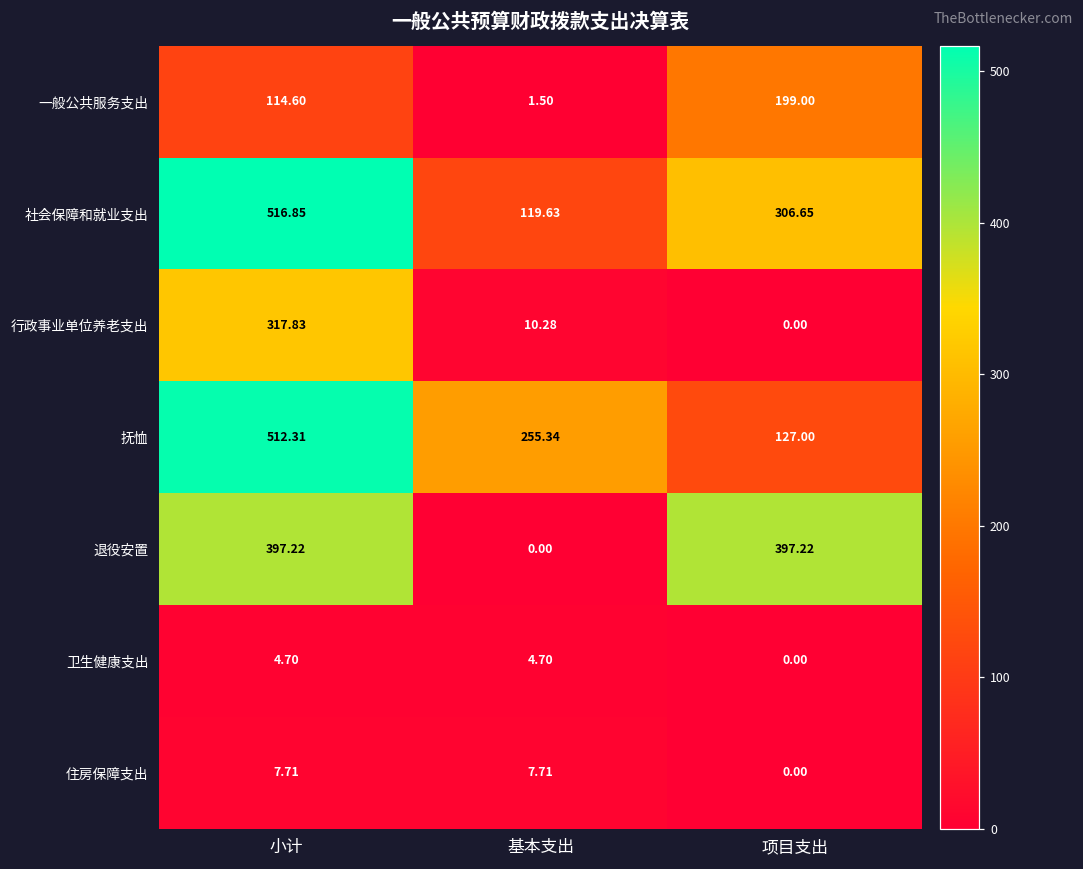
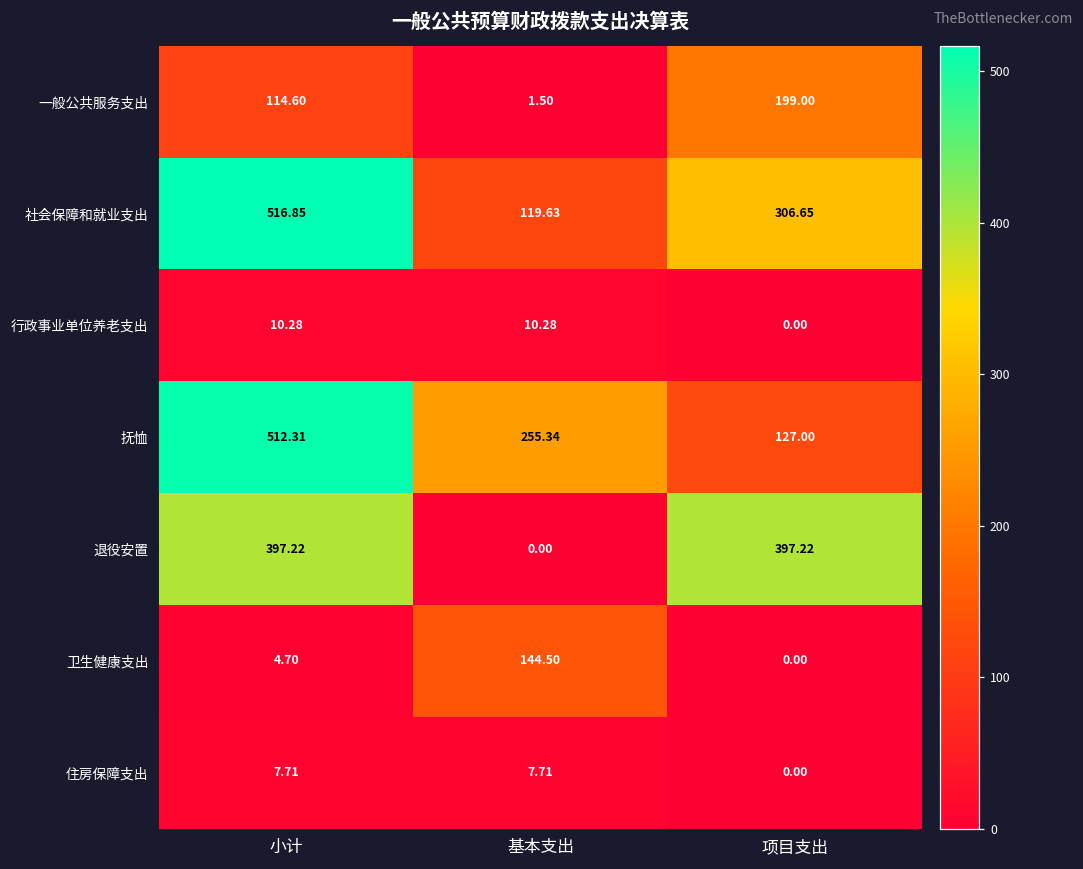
  {
    "一般公共服务支出": {
      "小计": 114.60,
      "基本支出": 1.50,
      "项目支出": 199.00
    },
    "社会保障和就业支出": {
      "小计": 516.85,
      "基本支出": 119.63,
      "项目支出": 306.65
    },
    "行政事业单位养老支出": {
-     "小计": 317.83,
+     "小计": 10.28,
      "基本支出": 10.28,
      "项目支出": 0.00
    },
    "抚恤": {
      "小计": 512.31,
      "基本支出": 255.34,
      "项目支出": 127.00
    },
    "退役安置": {
      "小计": 397.22,
      "基本支出": 0.00,
      "项目支出": 397.22
    },
    "卫生健康支出": {
      "小计": 4.70,
-     "基本支出": 4.70,
+     "基本支出": 144.50,
      "项目支出": 0.00
    },
    "住房保障支出": {
      "小计": 7.71,
      "基本支出": 7.71,
      "项目支出": 0.00
    }
  }
